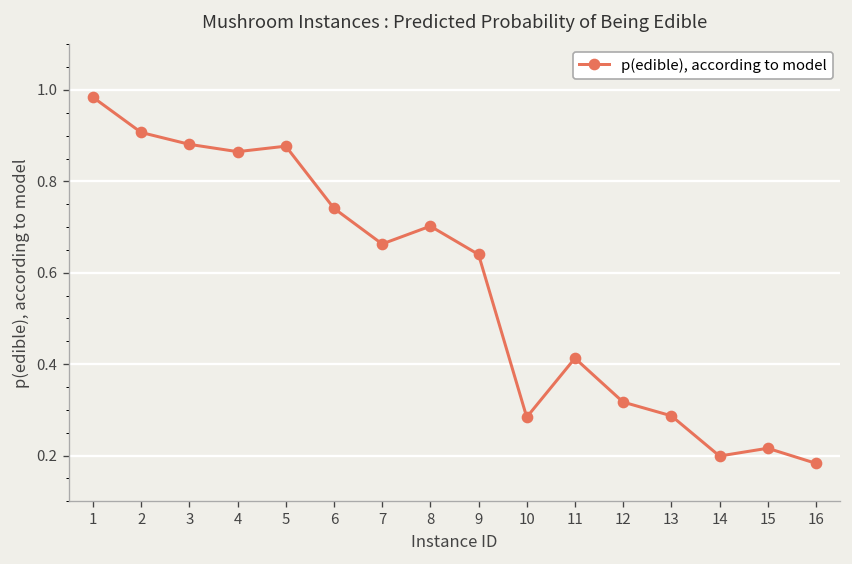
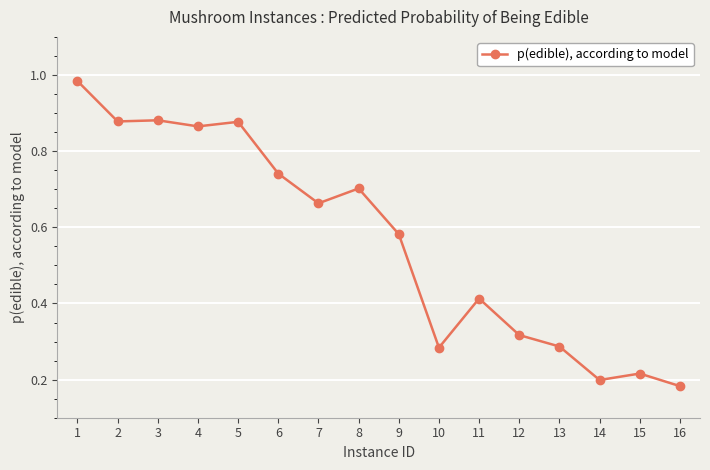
  {
    "1": 0.98,
-   "2": 0.91,
+   "2": 0.88,
    "3": 0.88,
    "4": 0.87,
    "5": 0.88,
    "6": 0.74,
    "7": 0.66,
    "8": 0.70,
-   "9": 0.64,
+   "9": 0.58,
    "10": 0.28,
    "11": 0.41,
    "12": 0.32,
    "13": 0.29,
    "14": 0.20,
    "15": 0.22,
    "16": 0.18
  }
